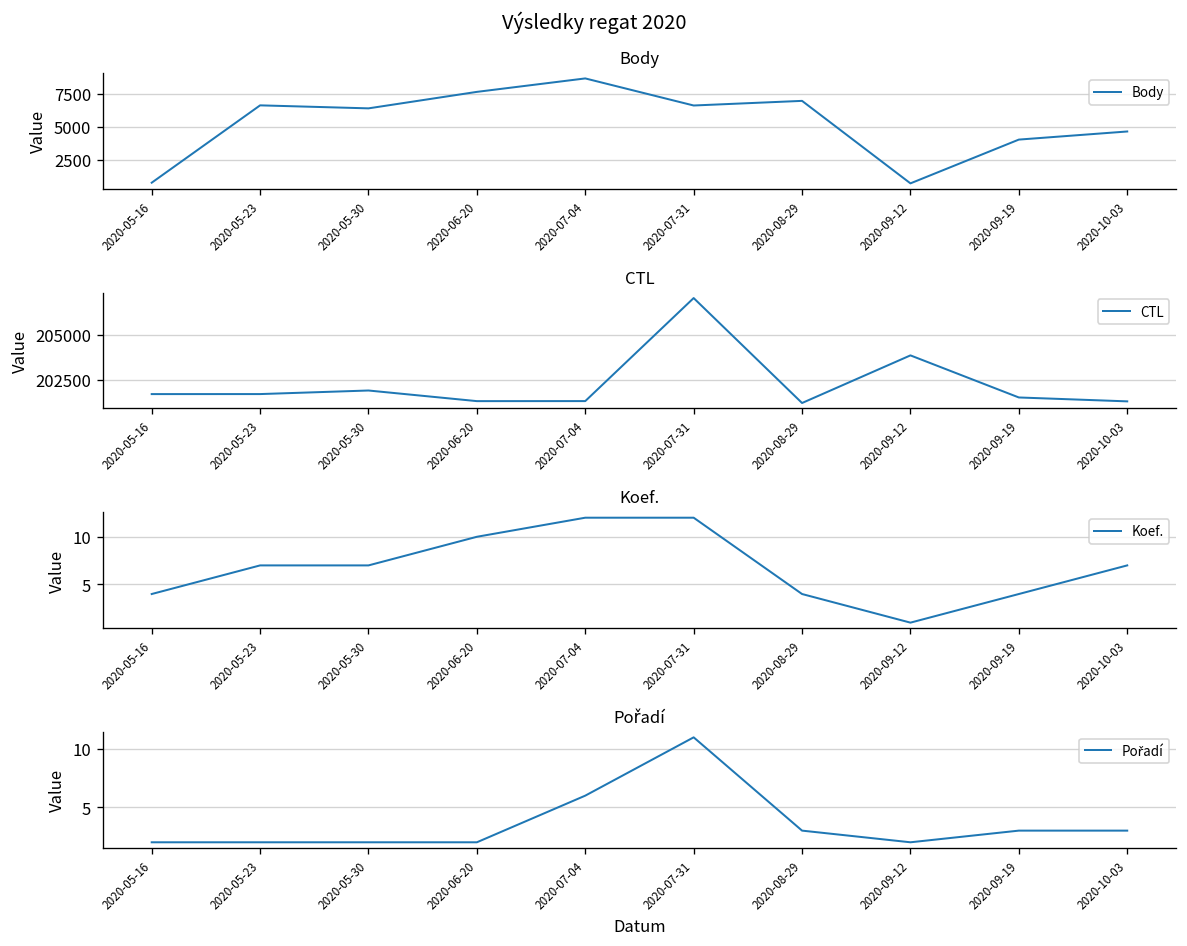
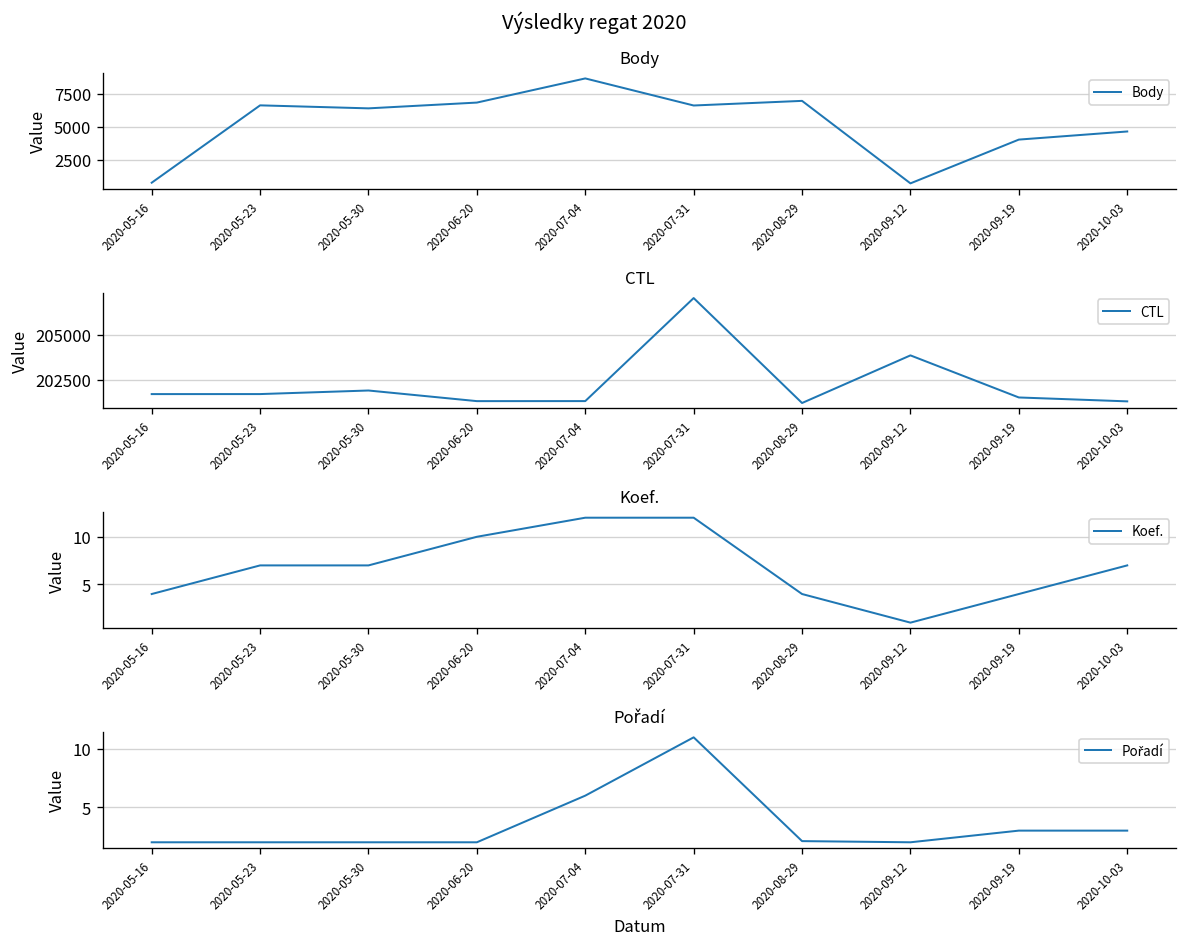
  {
    "Body": {
      "2020-05-16": 800,
      "2020-05-23": 6600,
      "2020-05-30": 6400,
-     "2020-06-20": 7600,
+     "2020-06-20": 6800,
      "2020-07-04": 8600,
      "2020-07-31": 6600,
      "2020-08-29": 7000,
      "2020-09-12": 800,
      "2020-09-19": 4000,
      "2020-10-03": 4700
    },
    "CTL": {
      "2020-05-16": 201700,
      "2020-05-23": 201700,
      "2020-05-30": 201900,
      "2020-06-20": 201300,
      "2020-07-04": 201300,
      "2020-07-31": 207000,
      "2020-08-29": 201200,
      "2020-09-12": 203900,
      "2020-09-19": 201500,
      "2020-10-03": 201300
    },
    "Koef.": {
      "2020-05-16": 4,
      "2020-05-23": 7,
      "2020-05-30": 7,
      "2020-06-20": 10,
      "2020-07-04": 12,
      "2020-07-31": 12,
      "2020-08-29": 4,
      "2020-09-12": 1,
      "2020-09-19": 4,
      "2020-10-03": 7
    },
    "Pořadí": {
      "2020-05-16": 2,
      "2020-05-23": 2,
      "2020-05-30": 2,
      "2020-06-20": 2,
      "2020-07-04": 6,
      "2020-07-31": 11,
-     "2020-08-29": 3,
+     "2020-08-29": 2,
      "2020-09-12": 2,
      "2020-09-19": 3,
      "2020-10-03": 3
    }
  }
